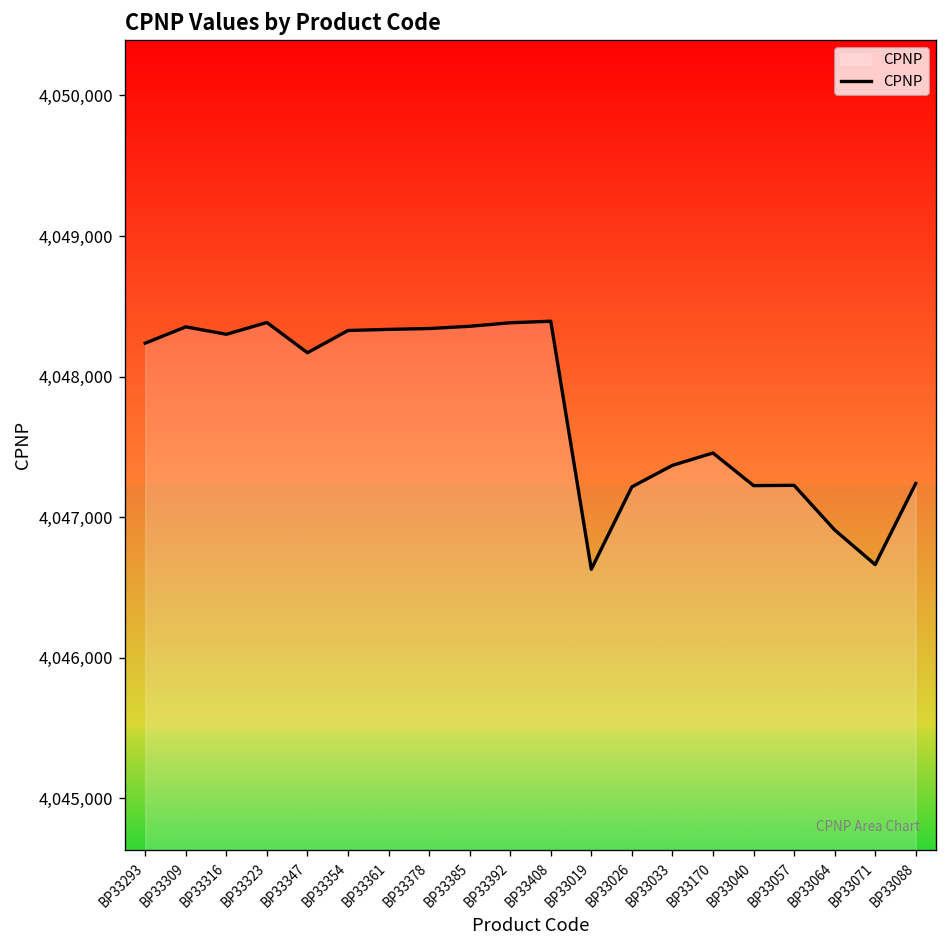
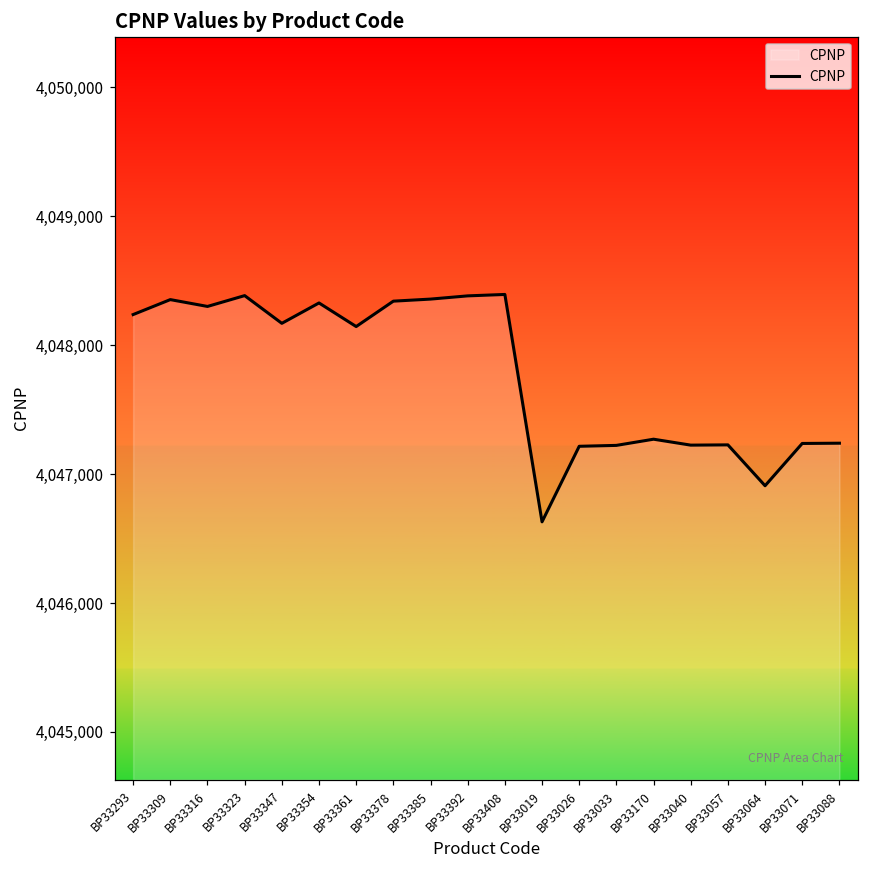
  {
    "BP33293": "4,048,240",
    "BP33309": "4,048,350",
    "BP33316": "4,048,300",
    "BP33323": "4,048,390",
    "BP33347": "4,048,170",
    "BP33354": "4,048,330",
-   "BP33361": "4,048,340",
+   "BP33361": "4,048,150",
    "BP33378": "4,048,340",
    "BP33385": "4,048,360",
    "BP33392": "4,048,380",
    "BP33408": "4,048,390",
    "BP33019": "4,046,630",
    "BP33026": "4,047,220",
-   "BP33033": "4,047,370",
-   "BP33170": "4,047,460",
+   "BP33033": "4,047,220",
+   "BP33170": "4,047,270",
    "BP33040": "4,047,230",
    "BP33057": "4,047,230",
    "BP33064": "4,046,910",
-   "BP33071": "4,046,660",
+   "BP33071": "4,047,240",
    "BP33088": "4,047,240"
  }
